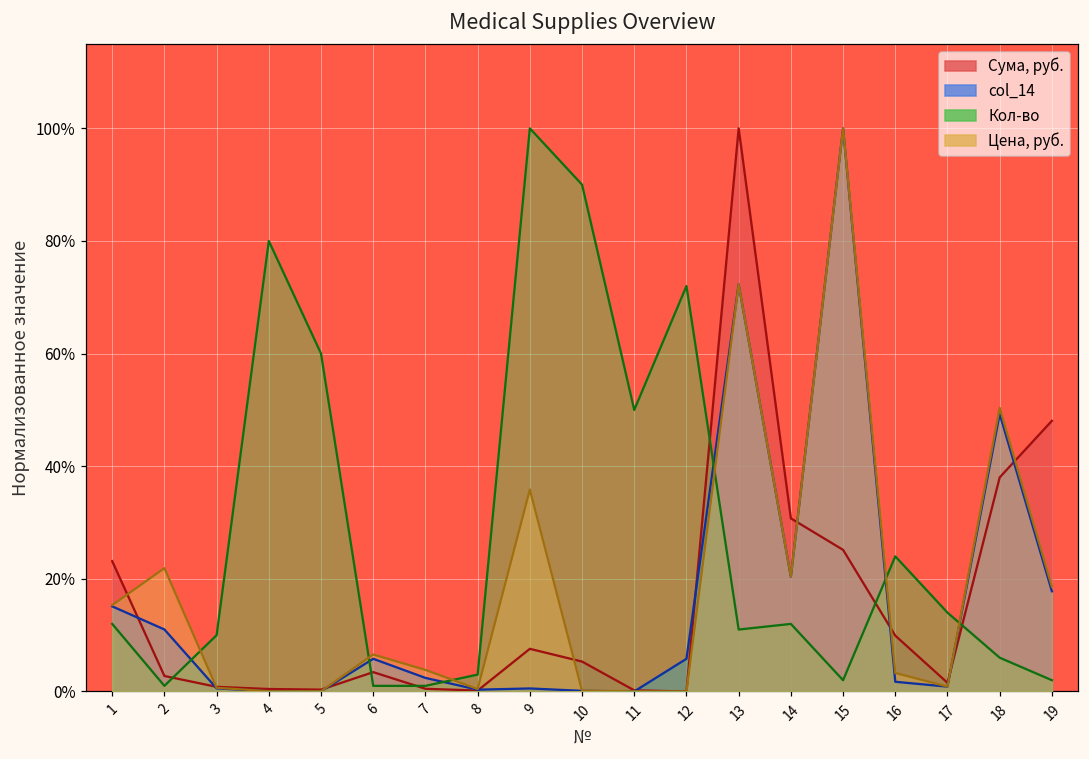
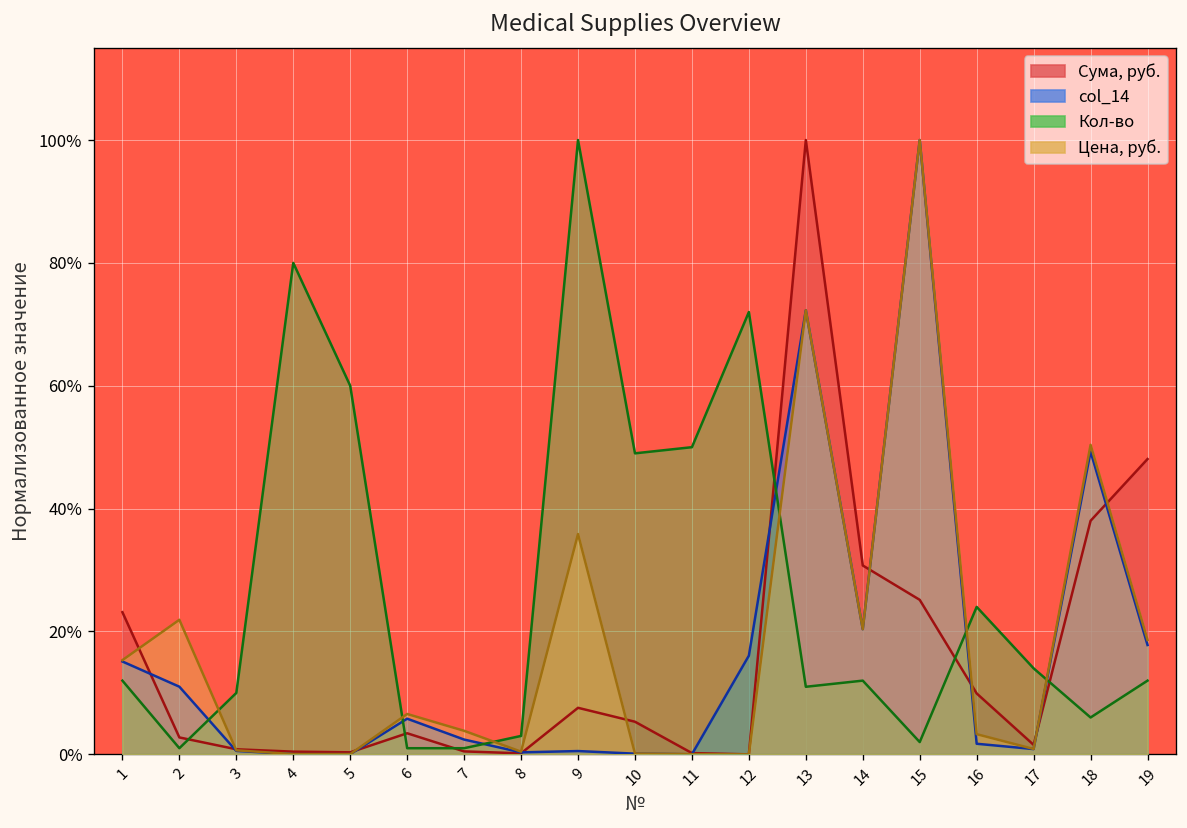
  {
    "Сума, руб.": {
      "1": "23%",
      "2": "3%",
      "6": "3%",
      "7": "0%",
      "9": "8%",
      "10": "5%",
      "13": "100%",
      "14": "31%",
      "15": "25%",
      "16": "10%",
      "17": "2%",
      "18": "38%",
      "19": "48%"
    },
    "col_14": {
      "2": "11%",
      "6": "6%",
      "7": "2%",
      "9": "1%",
-     "12": "6%",
+     "12": "16%",
      "16": "2%",
      "18": "49%",
      "19": "18%"
    },
    "Кол-во": {
      "1": "12%",
      "2": "1%",
      "3": "10%",
      "4": "80%",
      "5": "60%",
      "6": "1%",
      "7": "1%",
      "8": "3%",
      "9": "100%",
-     "10": "90%",
+     "10": "49%",
      "11": "50%",
      "12": "72%",
      "13": "11%",
      "14": "12%",
      "15": "2%",
      "16": "24%",
      "17": "14%",
      "18": "6%",
-     "19": "2%"
+     "19": "12%"
    },
    "Цена, руб.": {
      "2": "22%",
      "6": "7%",
      "7": "4%",
      "9": "36%",
      "16": "3%",
      "18": "50%",
      "19": "19%"
    }
  }
